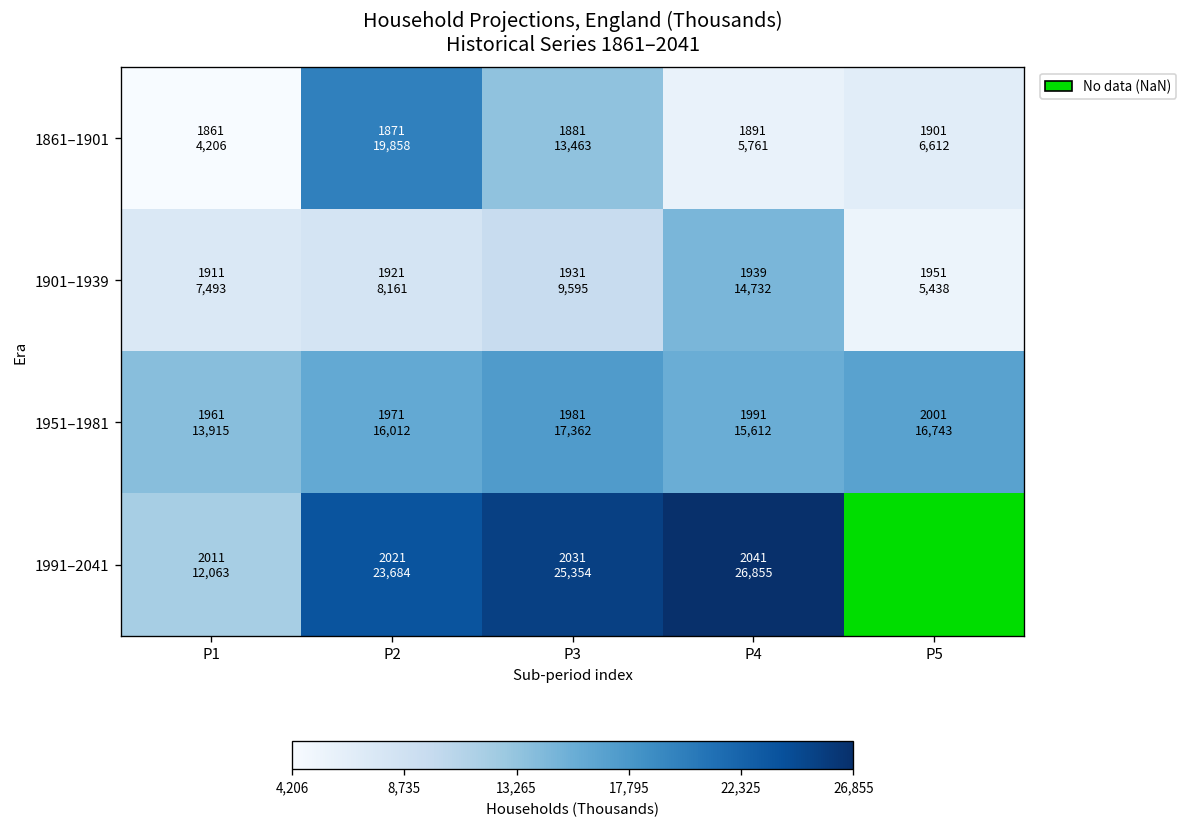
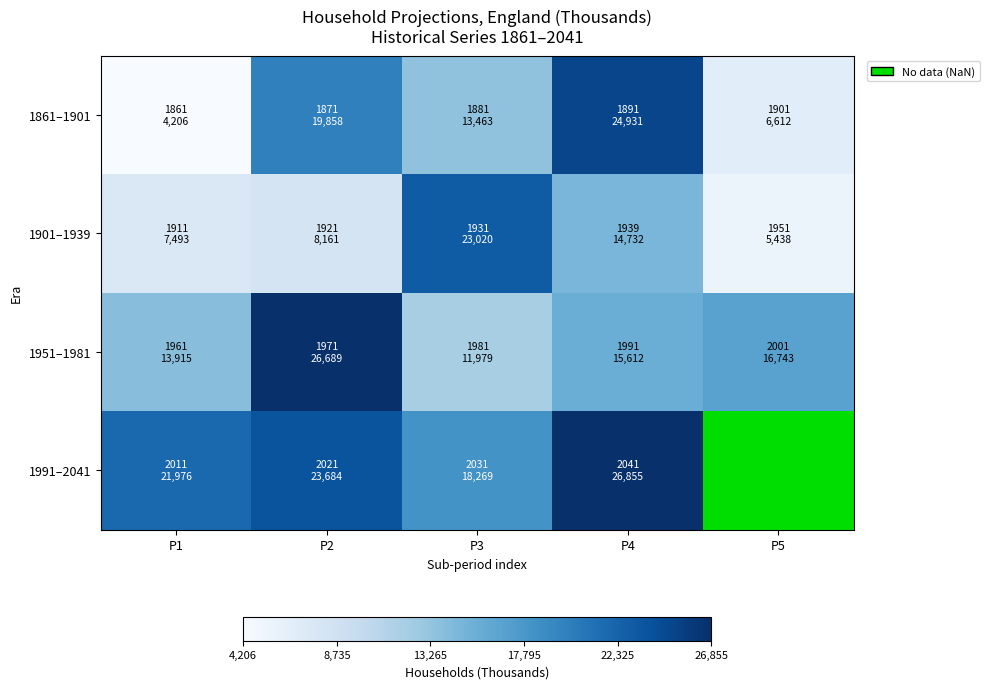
  {
    "1861–1901": {
-     "P4": "5,761"
+     "P4": "24,931"
    },
    "1901–1939": {
-     "P3": "9,595"
+     "P3": "23,020"
    },
    "1951–1981": {
-     "P2": "16,012",
-     "P3": "17,362"
+     "P2": "26,689",
+     "P3": "11,979"
    },
    "1991–2041": {
-     "P1": "12,063",
-     "P3": "25,354"
+     "P1": "21,976",
+     "P3": "18,269"
    }
  }
